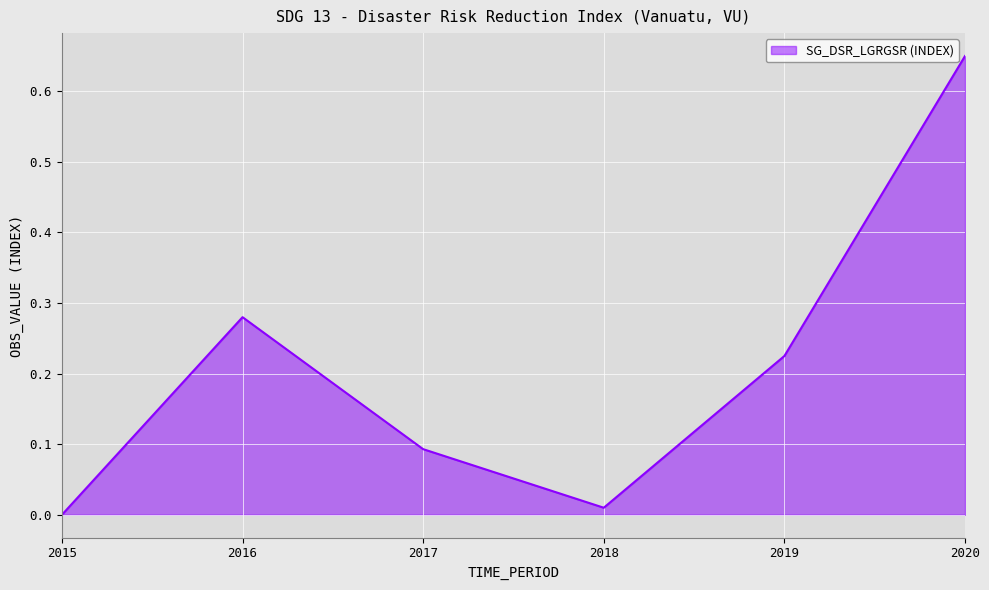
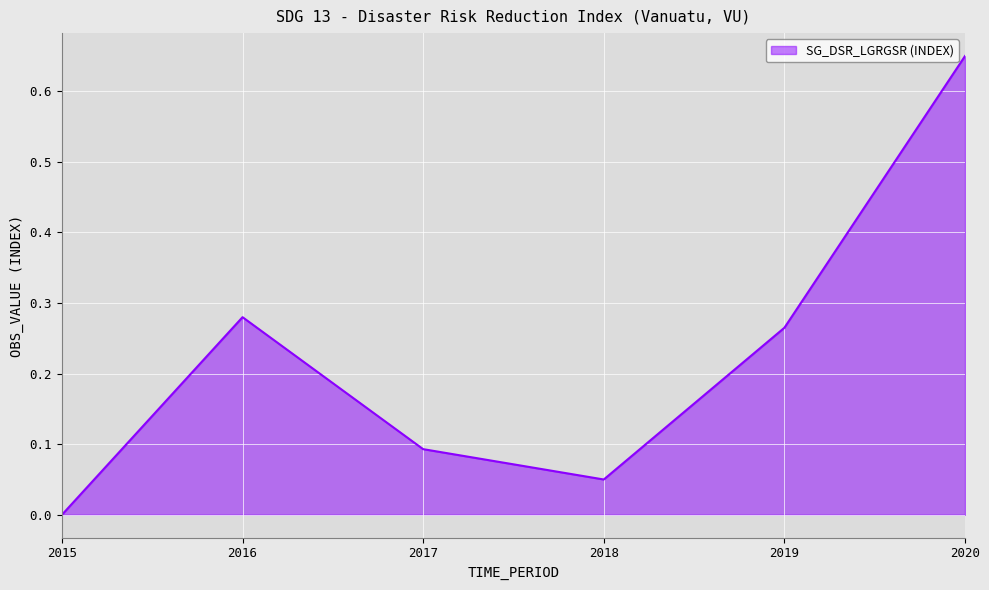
  {
    "2015": 0.00,
    "2016": 0.28,
    "2017": 0.09,
-   "2018": 0.01,
-   "2019": 0.23,
+   "2018": 0.05,
+   "2019": 0.27,
    "2020": 0.65
  }
